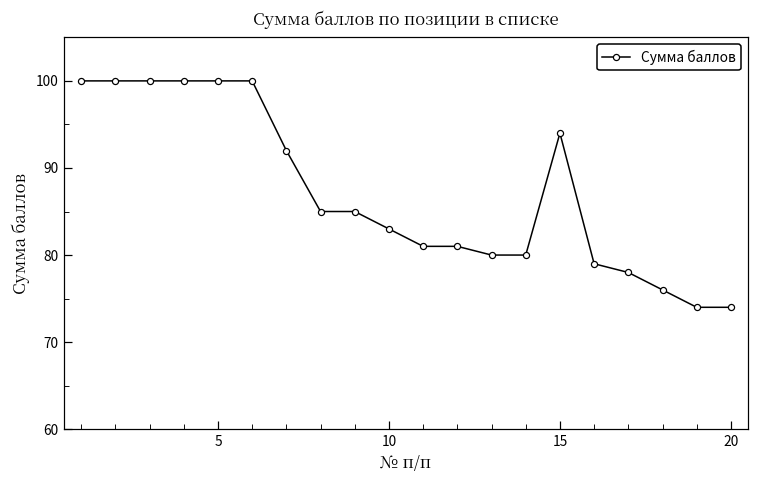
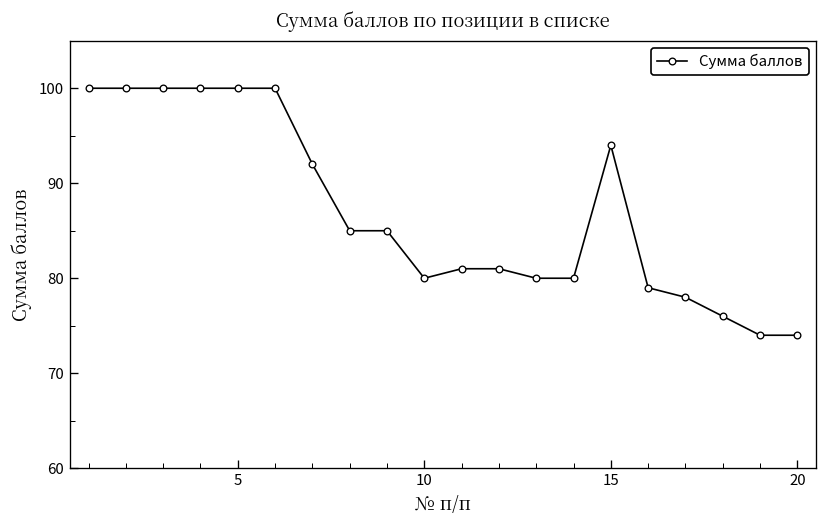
  {
    "5": 100,
-   "10": 83,
+   "10": 80,
    "15": 94,
    "20": 74
  }
